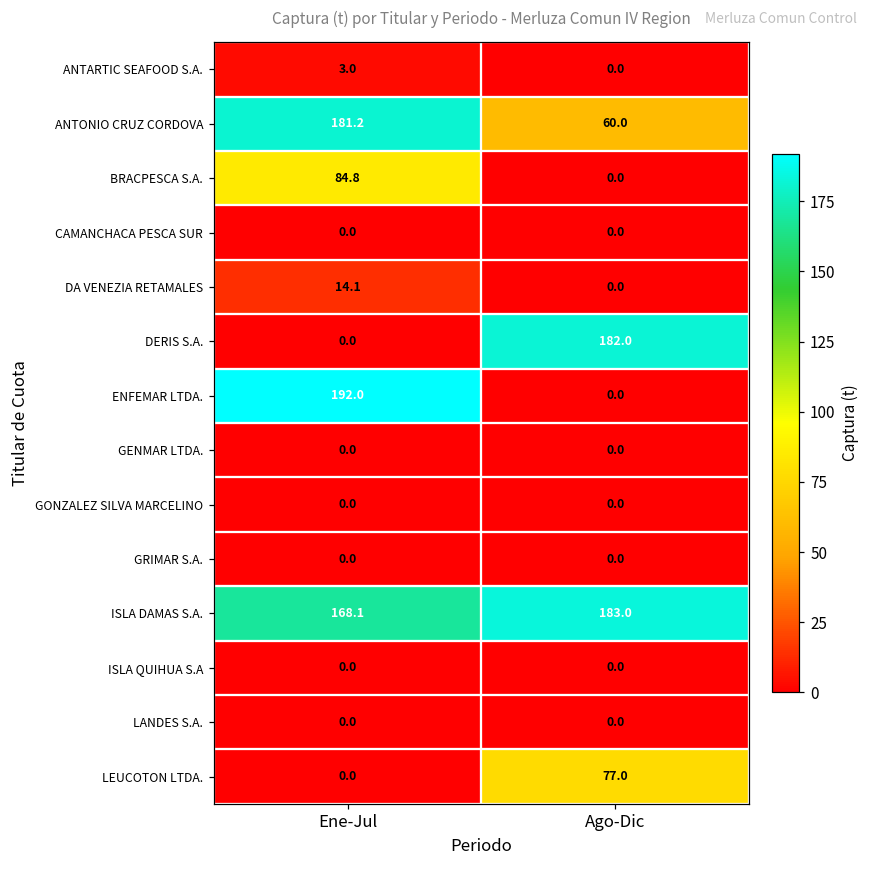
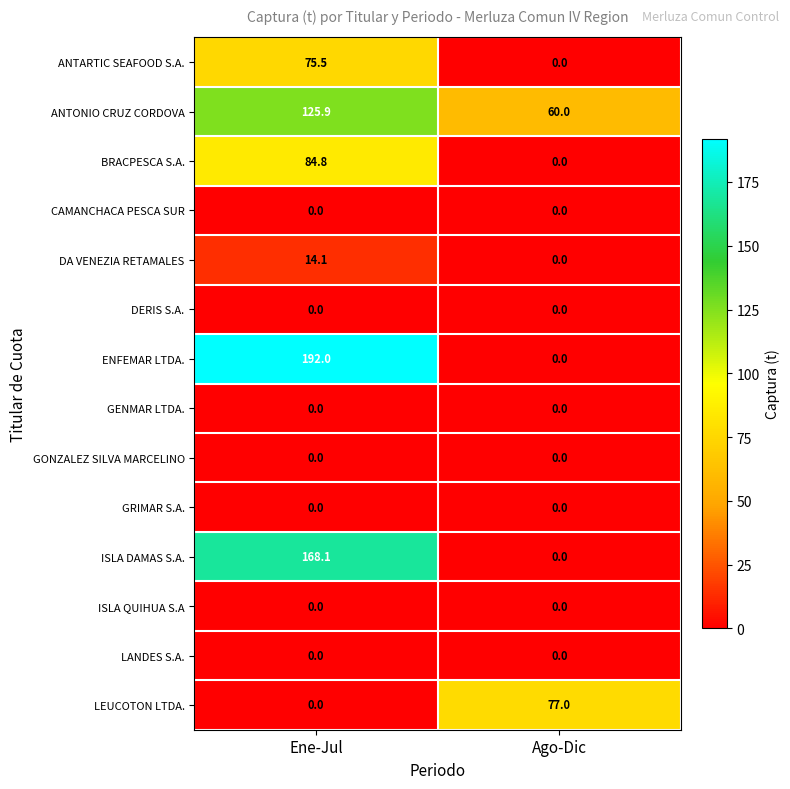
  {
    "ANTARTIC SEAFOOD S.A.": {
-     "Ene-Jul": 3.0,
+     "Ene-Jul": 75.5,
      "Ago-Dic": 0.0
    },
    "ANTONIO CRUZ CORDOVA": {
-     "Ene-Jul": 181.2,
+     "Ene-Jul": 125.9,
      "Ago-Dic": 60.0
    },
    "BRACPESCA S.A.": {
      "Ene-Jul": 84.8,
      "Ago-Dic": 0.0
    },
    "CAMANCHACA PESCA SUR": {
      "Ene-Jul": 0.0,
      "Ago-Dic": 0.0
    },
    "DA VENEZIA RETAMALES": {
      "Ene-Jul": 14.1,
      "Ago-Dic": 0.0
    },
    "DERIS S.A.": {
      "Ene-Jul": 0.0,
-     "Ago-Dic": 182.0
+     "Ago-Dic": 0.0
    },
    "ENFEMAR LTDA.": {
      "Ene-Jul": 192.0,
      "Ago-Dic": 0.0
    },
    "GENMAR LTDA.": {
      "Ene-Jul": 0.0,
      "Ago-Dic": 0.0
    },
    "GONZALEZ SILVA MARCELINO": {
      "Ene-Jul": 0.0,
      "Ago-Dic": 0.0
    },
    "GRIMAR S.A.": {
      "Ene-Jul": 0.0,
      "Ago-Dic": 0.0
    },
    "ISLA DAMAS S.A.": {
      "Ene-Jul": 168.1,
-     "Ago-Dic": 183.0
+     "Ago-Dic": 0.0
    },
    "ISLA QUIHUA S.A": {
      "Ene-Jul": 0.0,
      "Ago-Dic": 0.0
    },
    "LANDES S.A.": {
      "Ene-Jul": 0.0,
      "Ago-Dic": 0.0
    },
    "LEUCOTON LTDA.": {
      "Ene-Jul": 0.0,
      "Ago-Dic": 77.0
    }
  }
